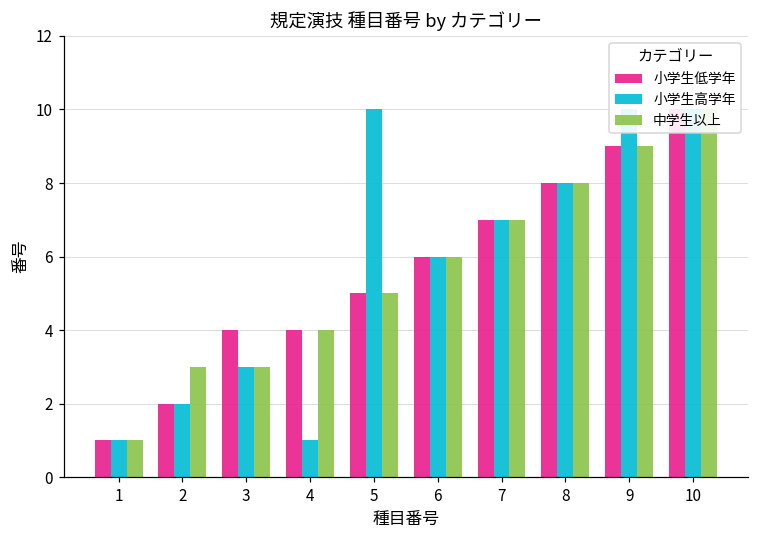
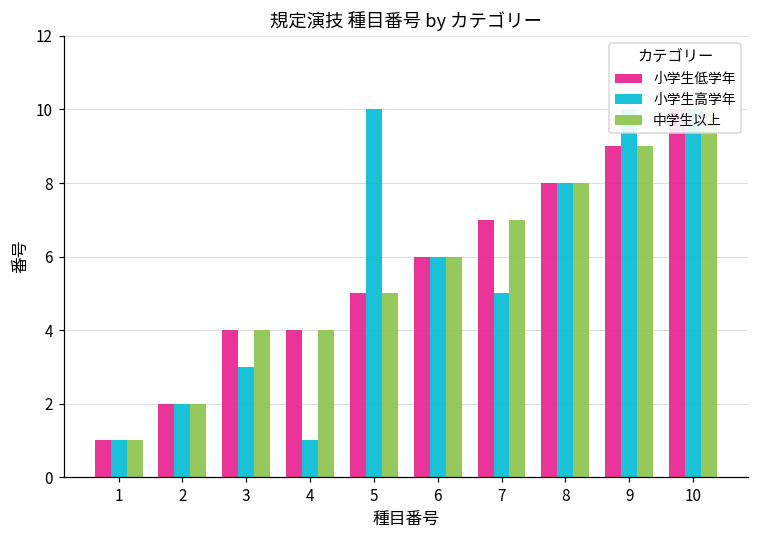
  {
    "小学生低学年": {
      "1": 1,
      "2": 2,
      "3": 4,
      "4": 4,
      "5": 5,
      "6": 6,
      "7": 7,
      "8": 8,
      "9": 9
    },
    "小学生高学年": {
      "1": 1,
      "2": 2,
      "3": 3,
      "4": 1,
      "5": 10,
      "6": 6,
-     "7": 7,
+     "7": 5,
      "8": 8
    },
    "中学生以上": {
      "1": 1,
-     "2": 3,
-     "3": 3,
+     "2": 2,
+     "3": 4,
      "4": 4,
      "5": 5,
      "6": 6,
      "7": 7,
      "8": 8,
      "9": 9
    }
  }
